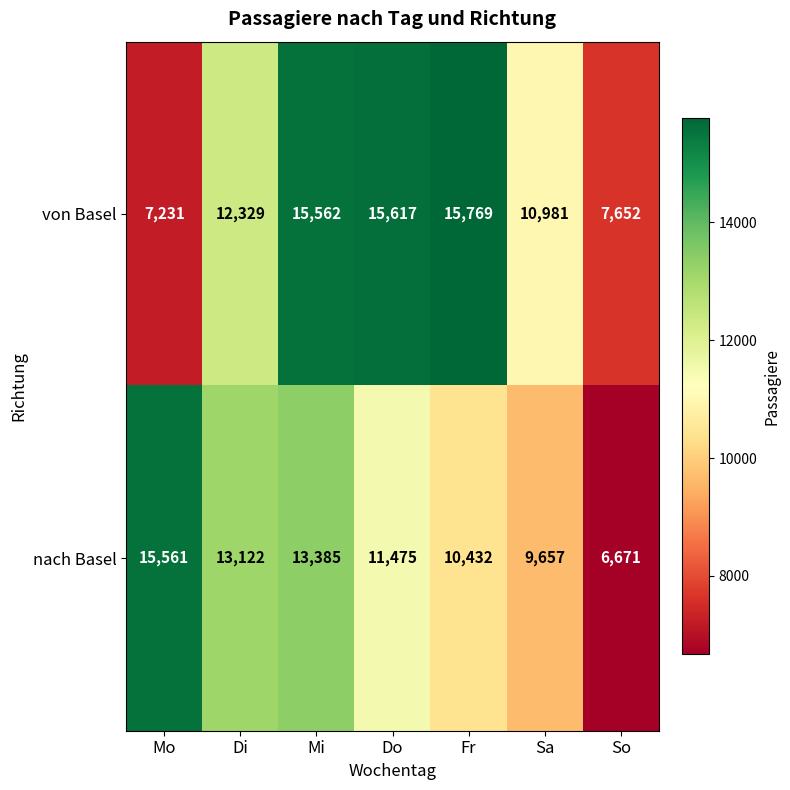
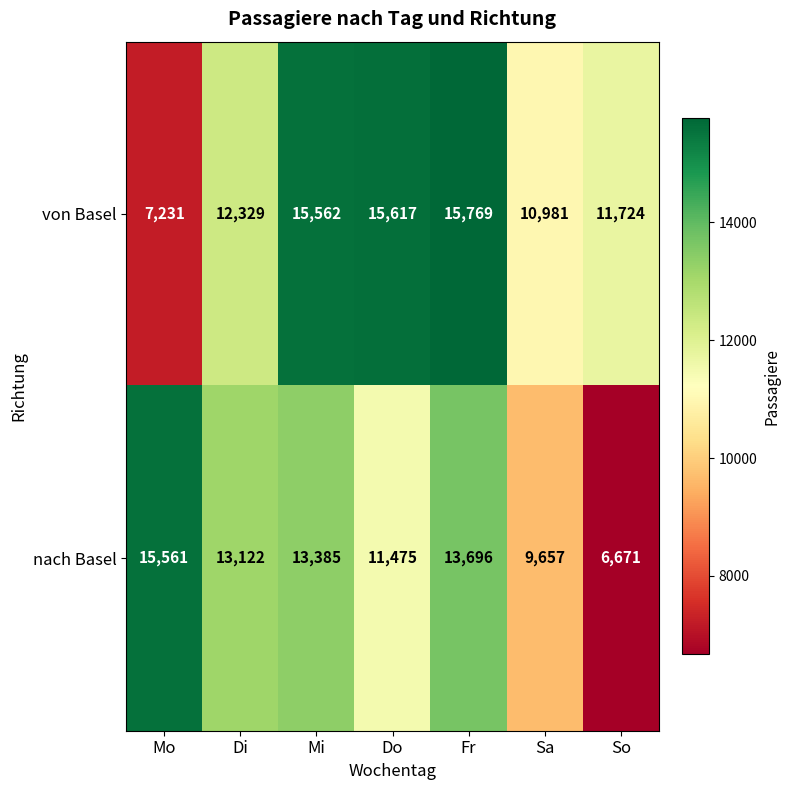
  {
    "von Basel": {
      "Mo": "7,231",
      "Di": "12,329",
      "Mi": "15,562",
      "Do": "15,617",
      "Fr": "15,769",
      "Sa": "10,981",
-     "So": "7,652"
+     "So": "11,724"
    },
    "nach Basel": {
      "Mo": "15,561",
      "Di": "13,122",
      "Mi": "13,385",
      "Do": "11,475",
-     "Fr": "10,432",
+     "Fr": "13,696",
      "Sa": "9,657",
      "So": "6,671"
    }
  }
